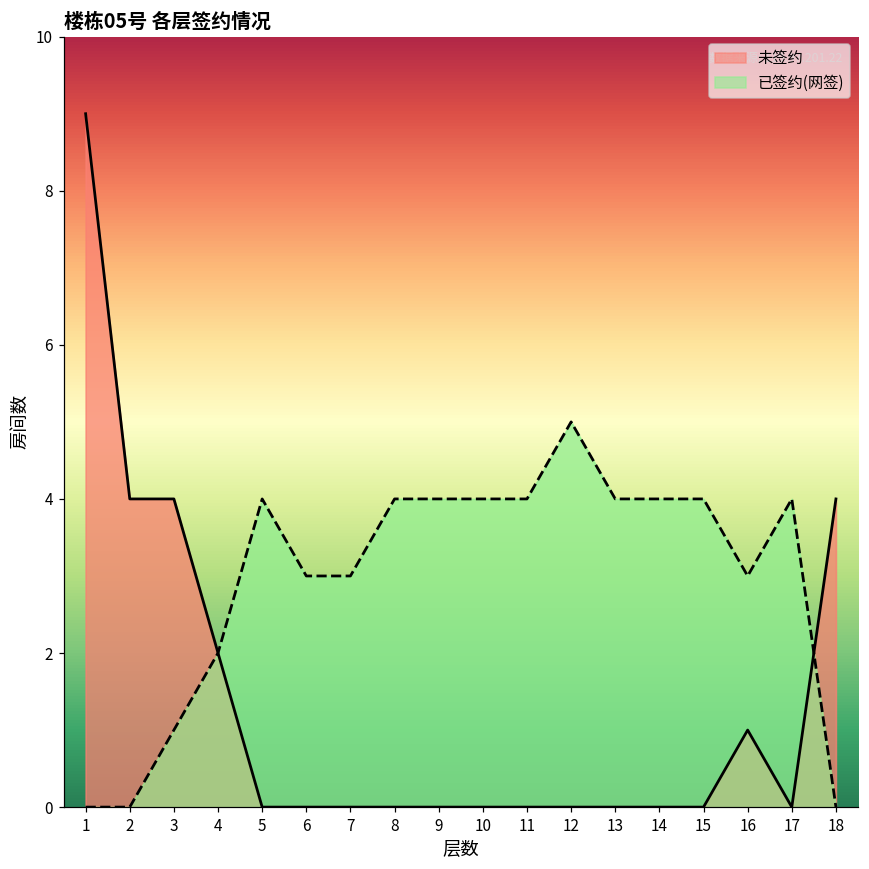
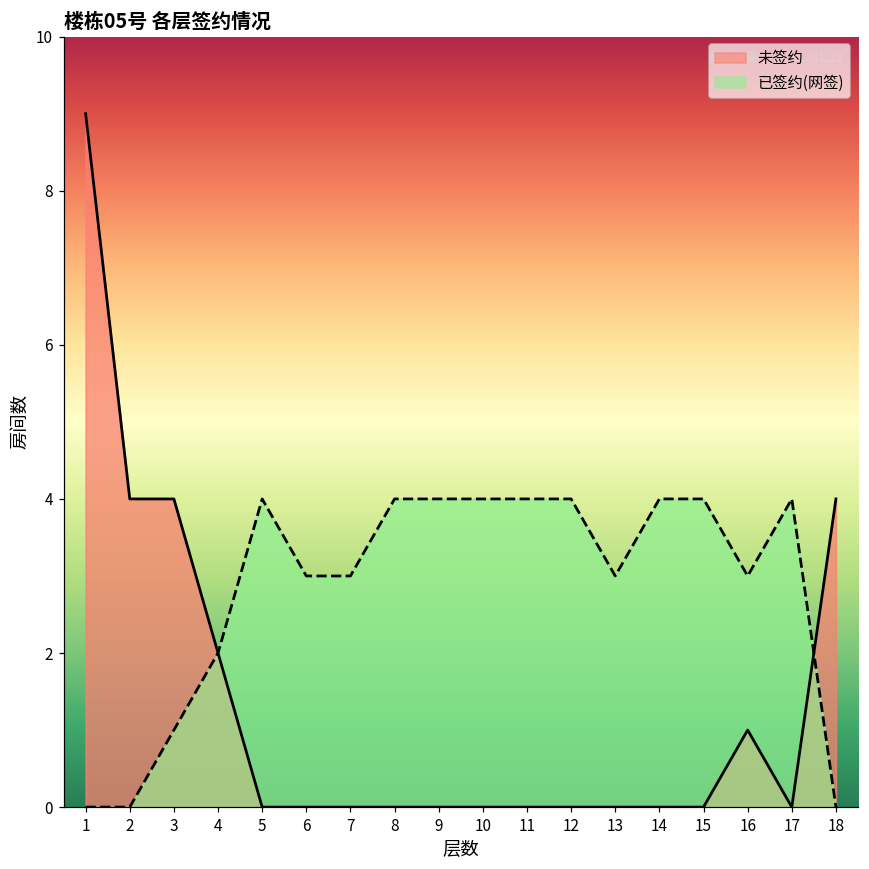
  {
    "未签约": {
      "1": 9,
      "2": 4,
      "3": 4,
      "5": 0,
      "6": 0,
      "7": 0,
      "8": 0,
      "9": 0,
      "10": 0,
      "11": 0,
      "12": 0,
      "13": 0,
      "14": 0,
      "15": 0,
      "16": 1,
      "17": 0,
      "18": 4
    },
    "已签约(网签)": {
      "1": 0,
      "2": 0,
      "3": 1,
      "5": 4,
      "6": 3,
      "7": 3,
      "8": 4,
      "9": 4,
      "10": 4,
      "11": 4,
-     "12": 5,
-     "13": 4,
+     "12": 4,
+     "13": 3,
      "14": 4,
      "15": 4,
      "16": 3,
      "17": 4,
      "18": 0
    }
  }
